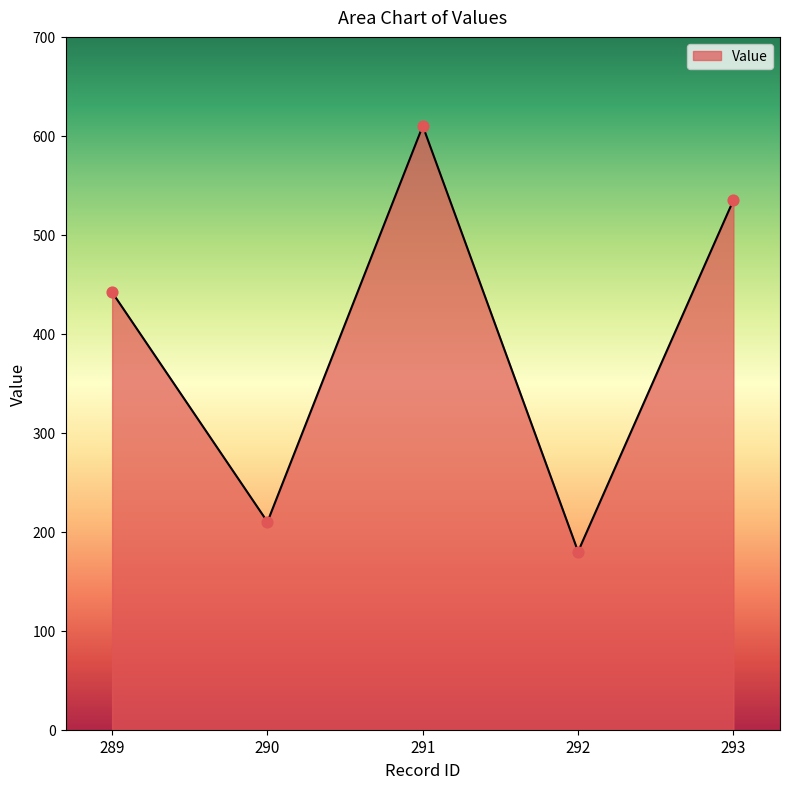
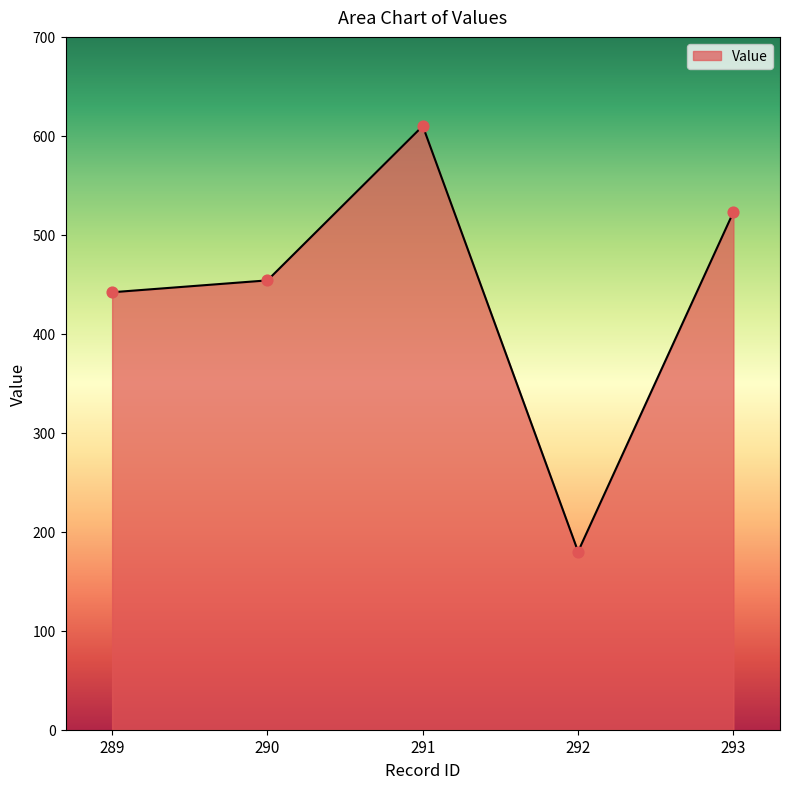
  {
    "289": 440,
-   "290": 210,
+   "290": 450,
    "291": 610,
    "292": 180,
-   "293": 540
+   "293": 520
  }
